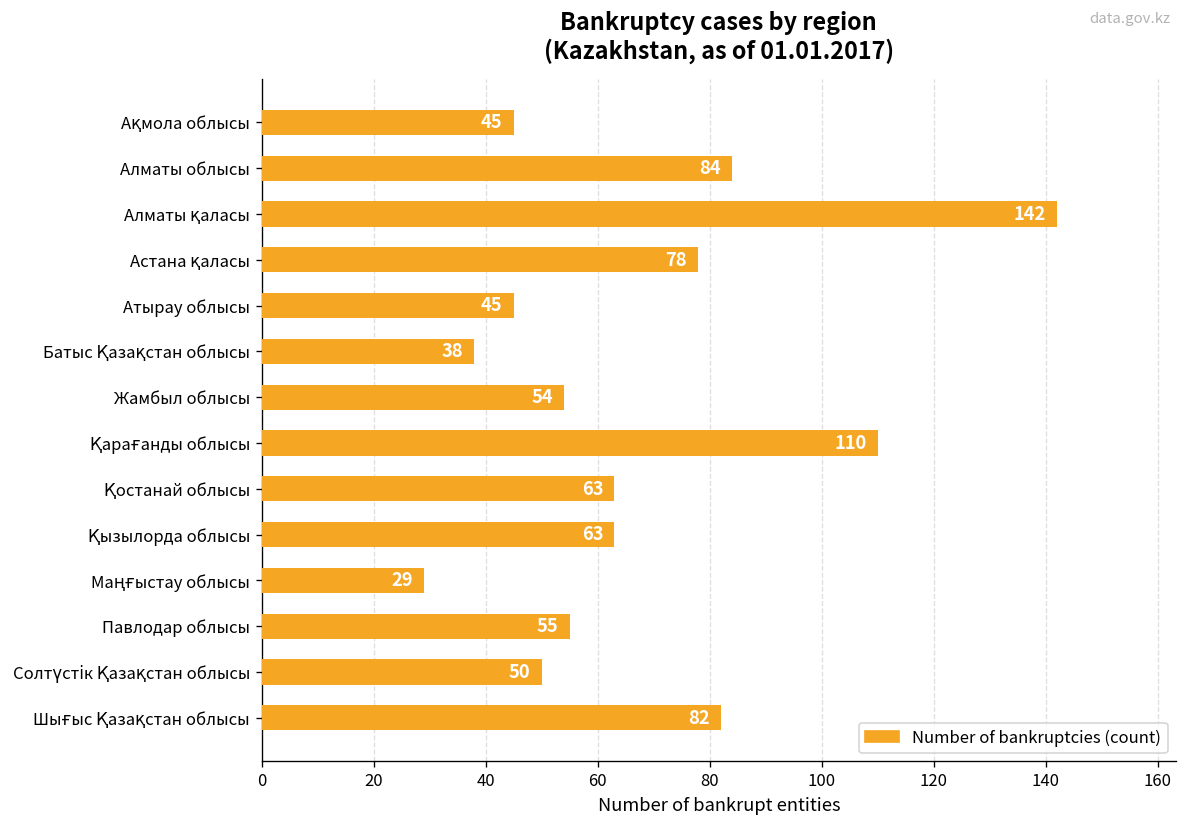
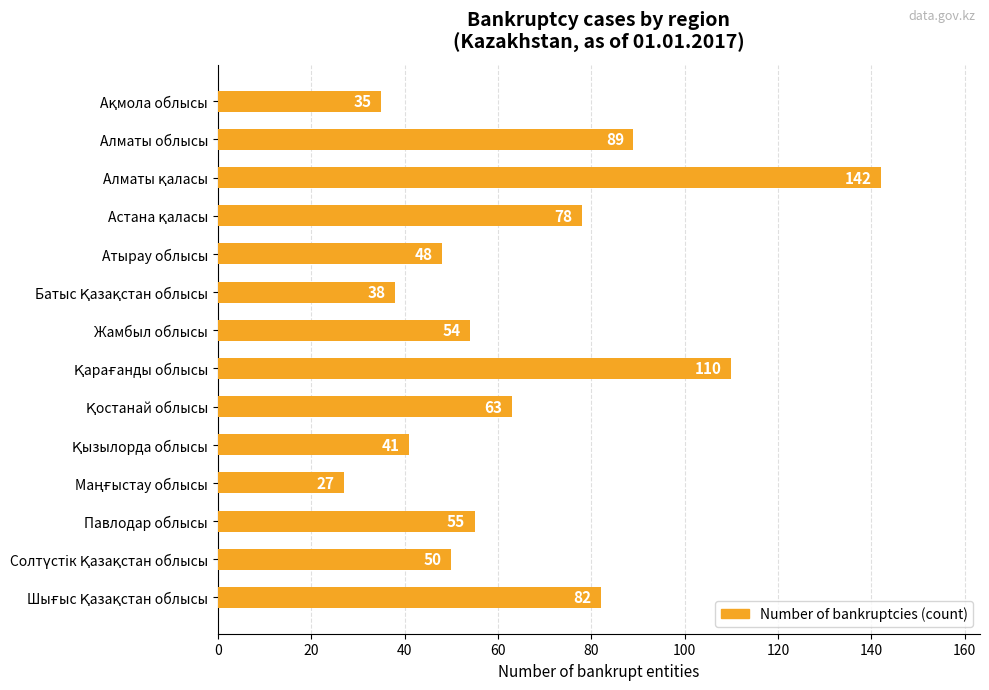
  {
-   "Ақмола облысы": 45,
-   "Алматы облысы": 84,
+   "Ақмола облысы": 35,
+   "Алматы облысы": 89,
    "Алматы қаласы": 142,
    "Астана қаласы": 78,
-   "Атырау облысы": 45,
+   "Атырау облысы": 48,
    "Батыс Қазақстан облысы": 38,
    "Жамбыл облысы": 54,
    "Қарағанды облысы": 110,
    "Қостанай облысы": 63,
-   "Қызылорда облысы": 63,
-   "Маңғыстау облысы": 29,
+   "Қызылорда облысы": 41,
+   "Маңғыстау облысы": 27,
    "Павлодар облысы": 55,
    "Солтүстік Қазақстан облысы": 50,
    "Шығыс Қазақстан облысы": 82
  }
